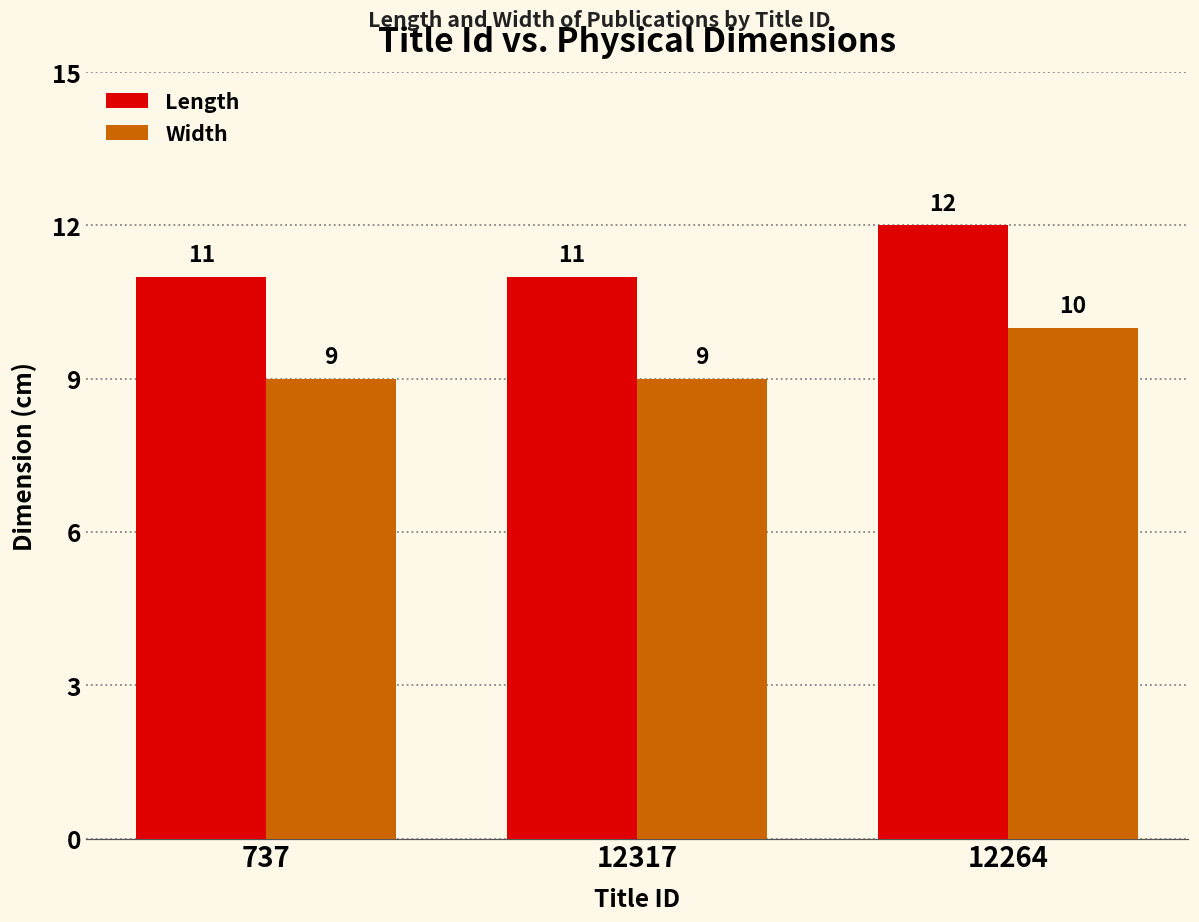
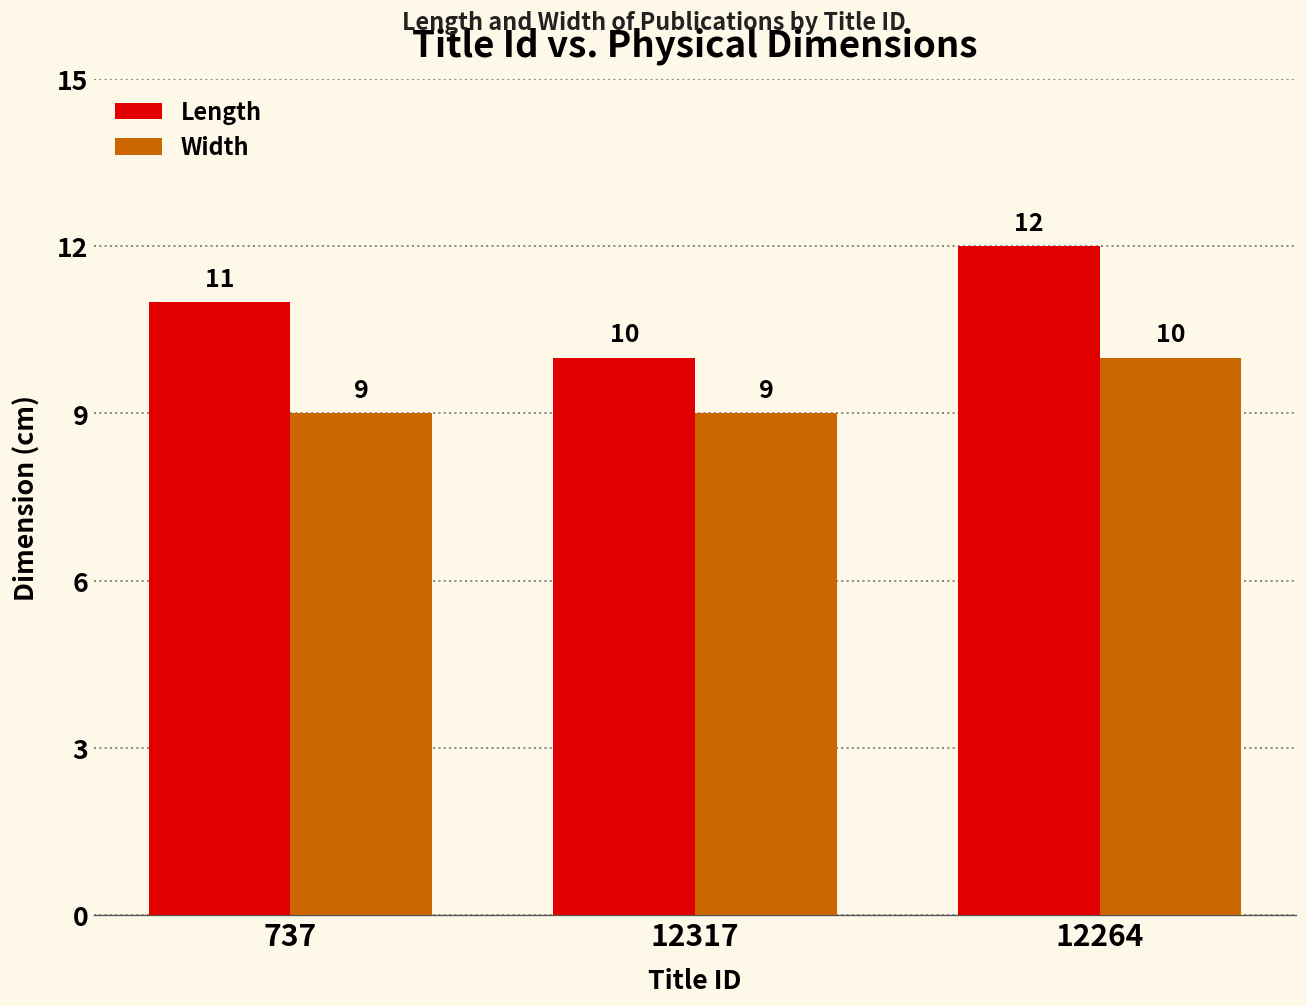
  {
    "Length": {
      "737": 11,
-     "12317": 11,
+     "12317": 10,
      "12264": 12
    },
    "Width": {
      "737": 9,
      "12317": 9,
      "12264": 10
    }
  }
